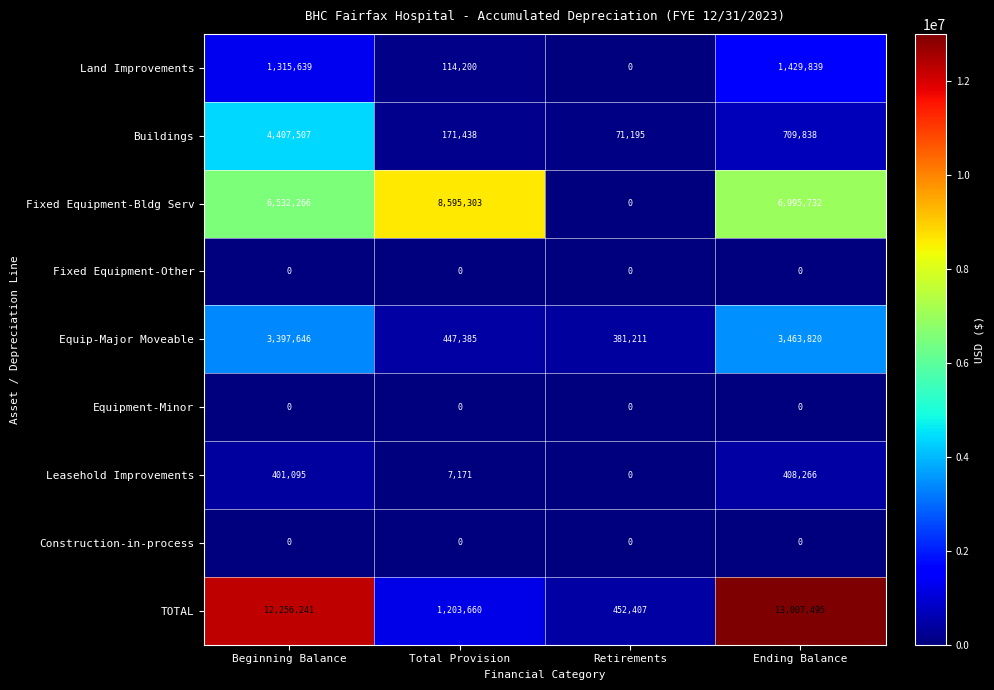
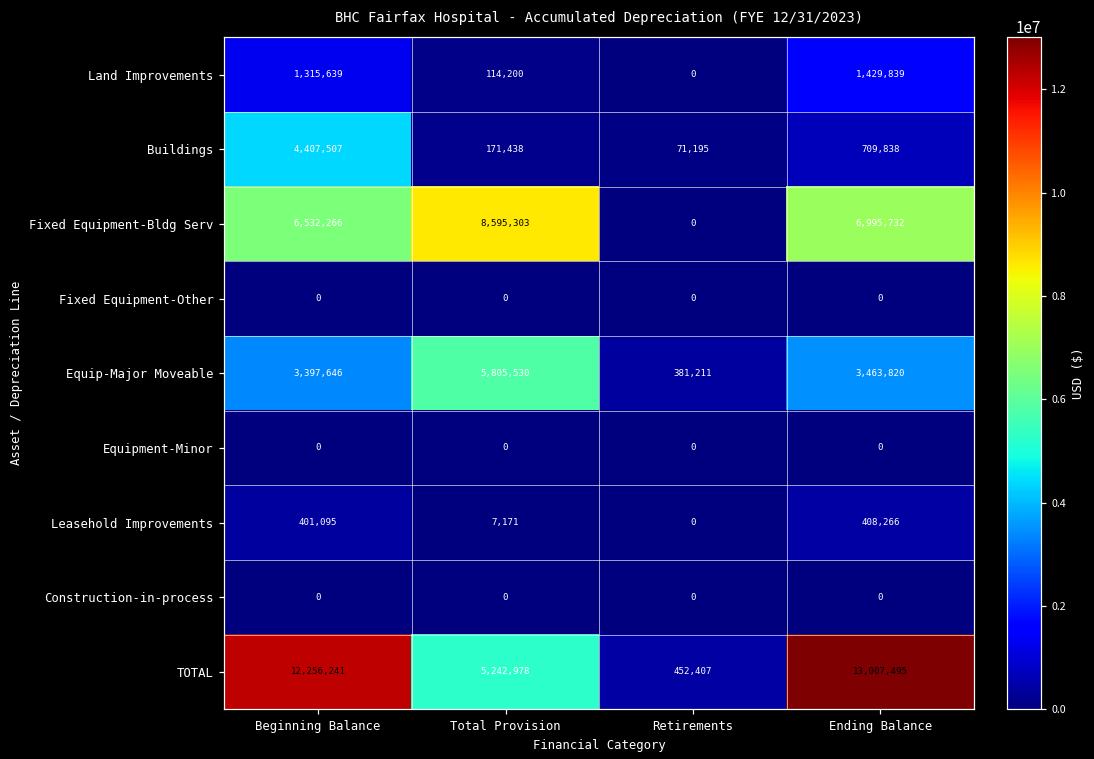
  {
    "Land Improvements": {
      "Beginning Balance": "1,315,639",
      "Total Provision": "114,200",
      "Retirements": "0",
      "Ending Balance": "1,429,839"
    },
    "Buildings": {
      "Beginning Balance": "4,407,507",
      "Total Provision": "171,438",
      "Retirements": "71,195",
      "Ending Balance": "709,838"
    },
    "Fixed Equipment-Bldg Serv": {
      "Beginning Balance": "6,532,266",
      "Total Provision": "8,595,303",
      "Retirements": "0",
      "Ending Balance": "6,995,732"
    },
    "Fixed Equipment-Other": {
      "Beginning Balance": "0",
      "Total Provision": "0",
      "Retirements": "0",
      "Ending Balance": "0"
    },
    "Equip-Major Moveable": {
      "Beginning Balance": "3,397,646",
-     "Total Provision": "447,385",
+     "Total Provision": "5,805,530",
      "Retirements": "381,211",
      "Ending Balance": "3,463,820"
    },
    "Equipment-Minor": {
      "Beginning Balance": "0",
      "Total Provision": "0",
      "Retirements": "0",
      "Ending Balance": "0"
    },
    "Leasehold Improvements": {
      "Beginning Balance": "401,095",
      "Total Provision": "7,171",
      "Retirements": "0",
      "Ending Balance": "408,266"
    },
    "Construction-in-process": {
      "Beginning Balance": "0",
      "Total Provision": "0",
      "Retirements": "0",
      "Ending Balance": "0"
    },
    "TOTAL": {
      "Beginning Balance": "12,256,241",
-     "Total Provision": "1,203,660",
+     "Total Provision": "5,242,978",
      "Retirements": "452,407",
      "Ending Balance": "13,007,495"
    }
  }
